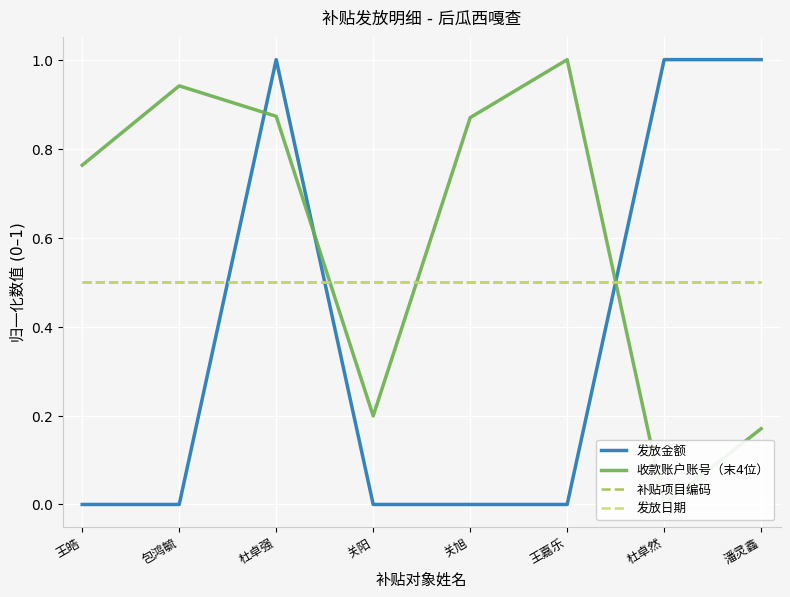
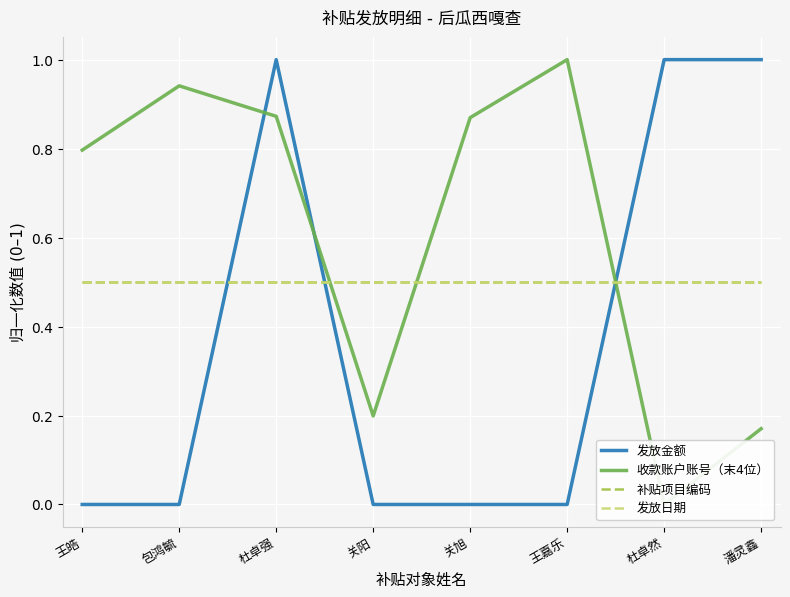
  {
    "发放金额": {
      "王皓": 0.00,
      "包鸿毓": 0.00,
      "杜卓强": 1.00,
      "关阳": 0.00,
      "关旭": 0.00,
      "王嘉乐": 0.00,
      "杜卓然": 1.00,
      "潘灵鑫": 1.00
    },
    "收款账户账号（末4位）": {
-     "王皓": 0.76,
+     "王皓": 0.80,
      "包鸿毓": 0.94,
      "杜卓强": 0.87,
      "关阳": 0.20,
      "关旭": 0.87,
      "王嘉乐": 1.00,
      "潘灵鑫": 0.17
    },
    "发放日期": {
      "王皓": 0.50,
      "包鸿毓": 0.50,
      "杜卓强": 0.50,
      "关阳": 0.50,
      "关旭": 0.50,
      "王嘉乐": 0.50,
      "杜卓然": 0.50,
      "潘灵鑫": 0.50
    }
  }
